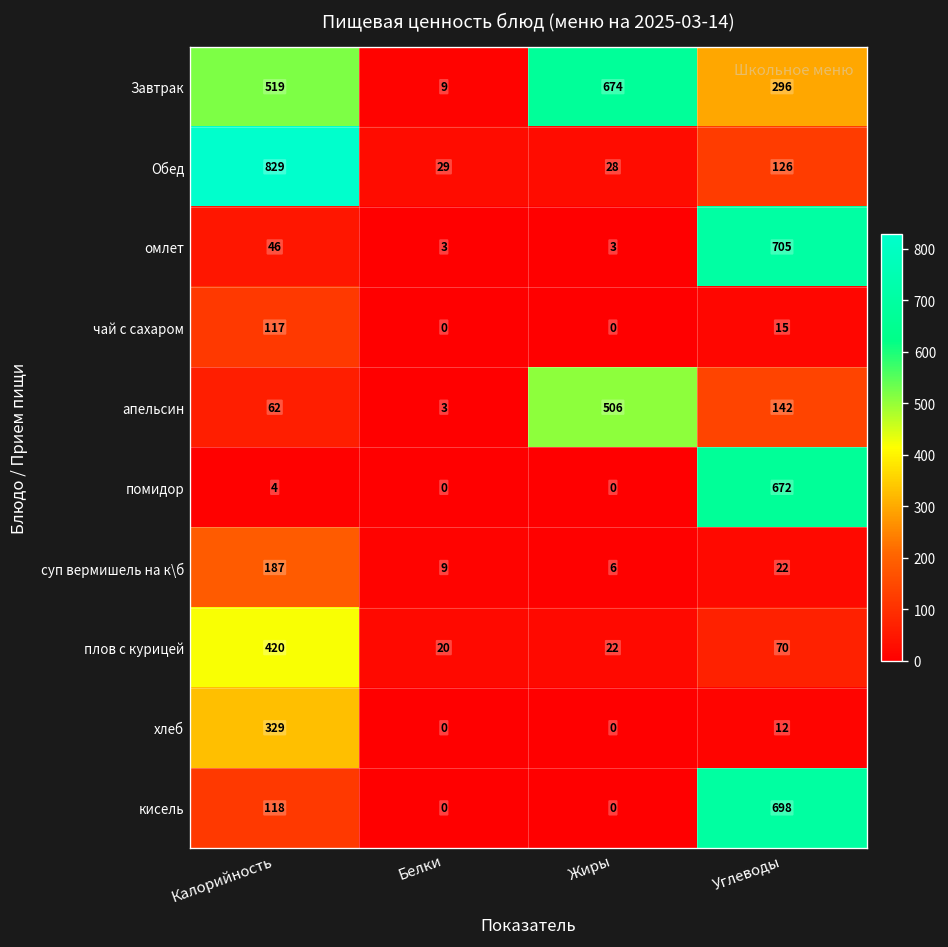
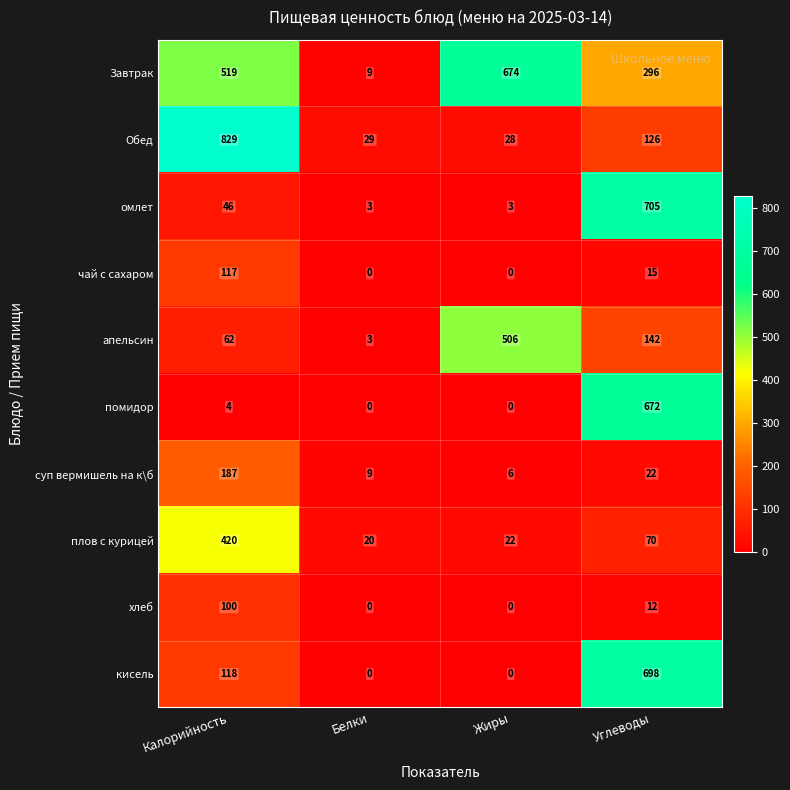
  {
    "хлеб": {
-     "Калорийность": 329
+     "Калорийность": 100
    }
  }
